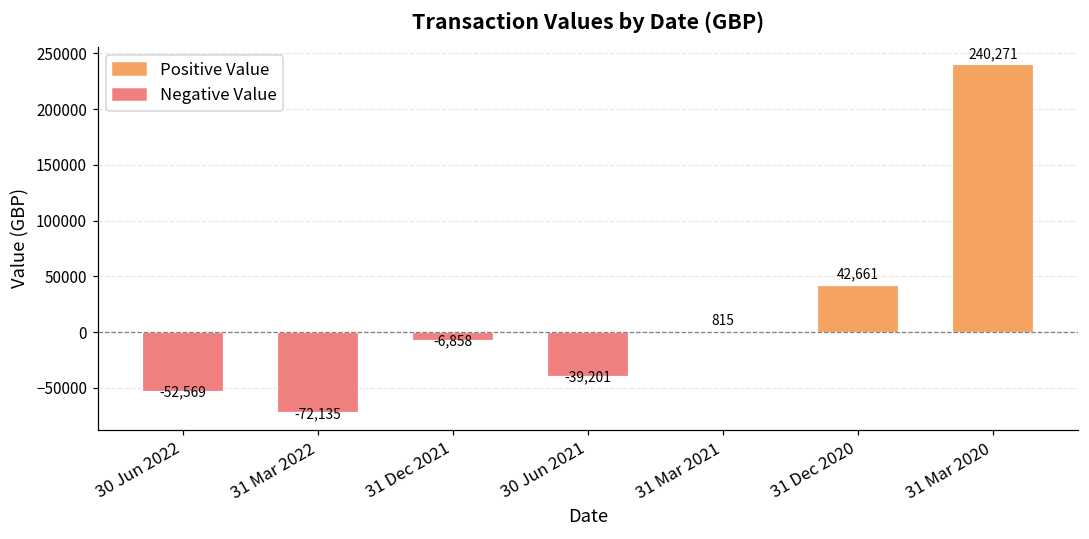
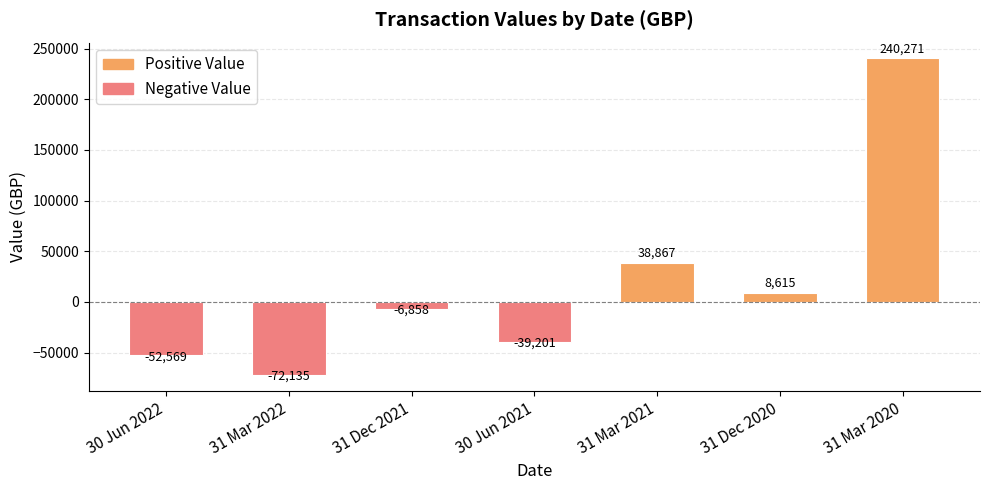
  {
    "30 Jun 2022": "-52,569",
    "31 Mar 2022": "-72,135",
    "31 Dec 2021": "-6,858",
    "30 Jun 2021": "-39,201",
-   "31 Mar 2021": "815",
-   "31 Dec 2020": "42,661",
+   "31 Mar 2021": "38,867",
+   "31 Dec 2020": "8,615",
    "31 Mar 2020": "240,271"
  }
